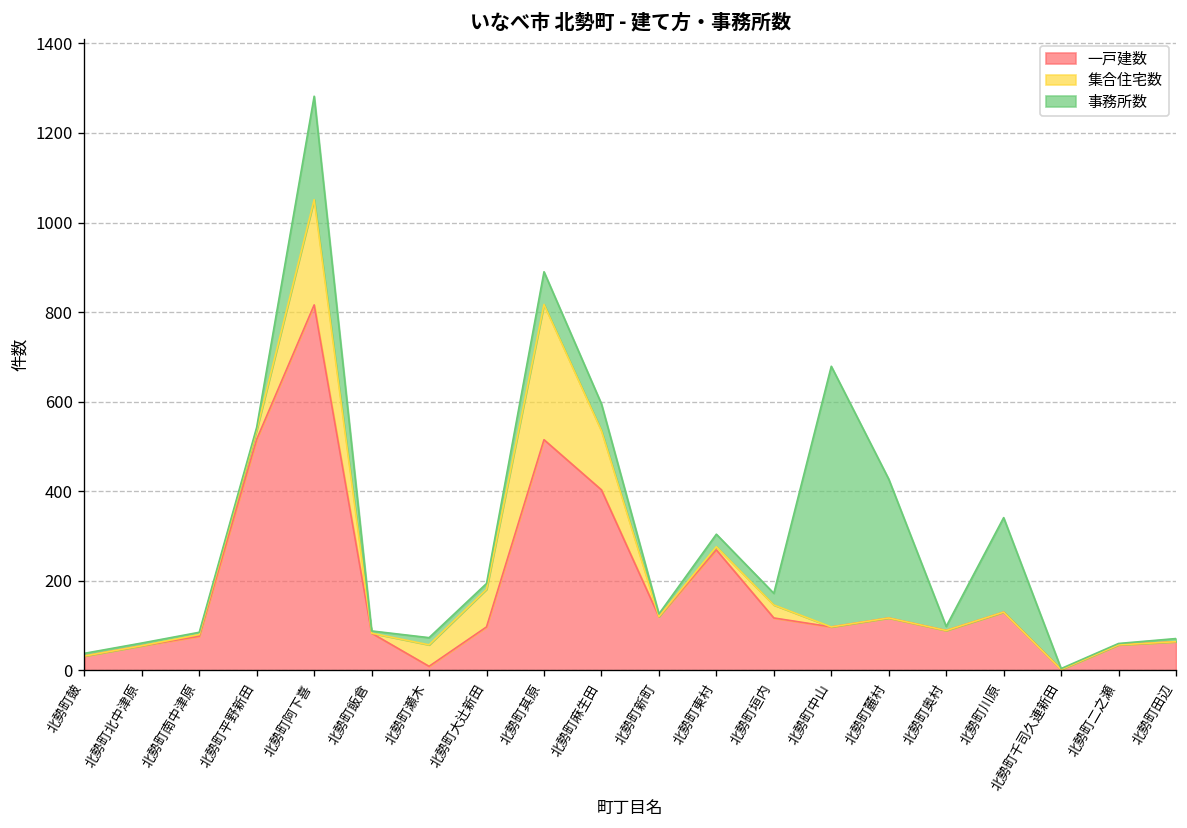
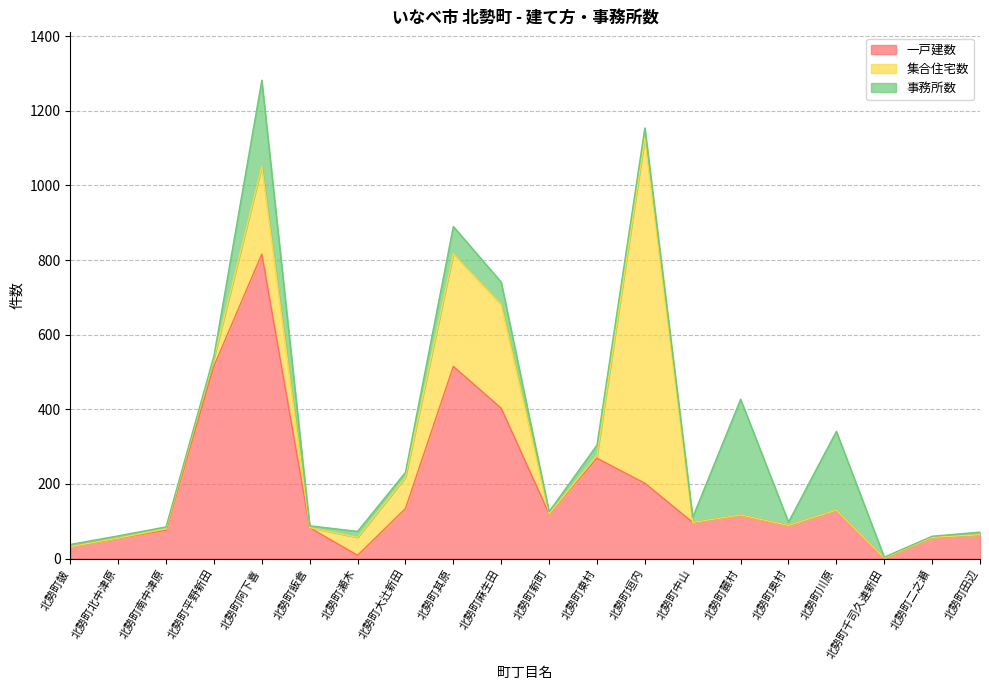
  {
    "一戸建数": {
      "北勢町平野新田": 520,
      "北勢町阿下喜": 820,
      "北勢町瀬木": 10,
-     "北勢町大辻新田": 100,
+     "北勢町大辻新田": 130,
      "北勢町其原": 520,
      "北勢町麻生田": 400,
      "北勢町東村": 270,
-     "北勢町垣内": 120
+     "北勢町垣内": 200
    },
    "集合住宅数": {
      "北勢町阿下喜": 240,
      "北勢町瀬木": 50,
      "北勢町大辻新田": 80,
      "北勢町其原": 300,
-     "北勢町麻生田": 130,
+     "北勢町麻生田": 280,
      "北勢町東村": 10,
-     "北勢町垣内": 30
+     "北勢町垣内": 930
    },
    "事務所数": {
      "北勢町阿下喜": 230,
      "北勢町瀬木": 20,
      "北勢町大辻新田": 10,
      "北勢町其原": 70,
      "北勢町麻生田": 60,
      "北勢町東村": 30,
      "北勢町垣内": 30,
-     "北勢町中山": 580,
+     "北勢町中山": 10,
      "北勢町麓村": 310,
      "北勢町奥村": 10,
      "北勢町川原": 210,
      "北勢町田辺": 10
    }
  }
